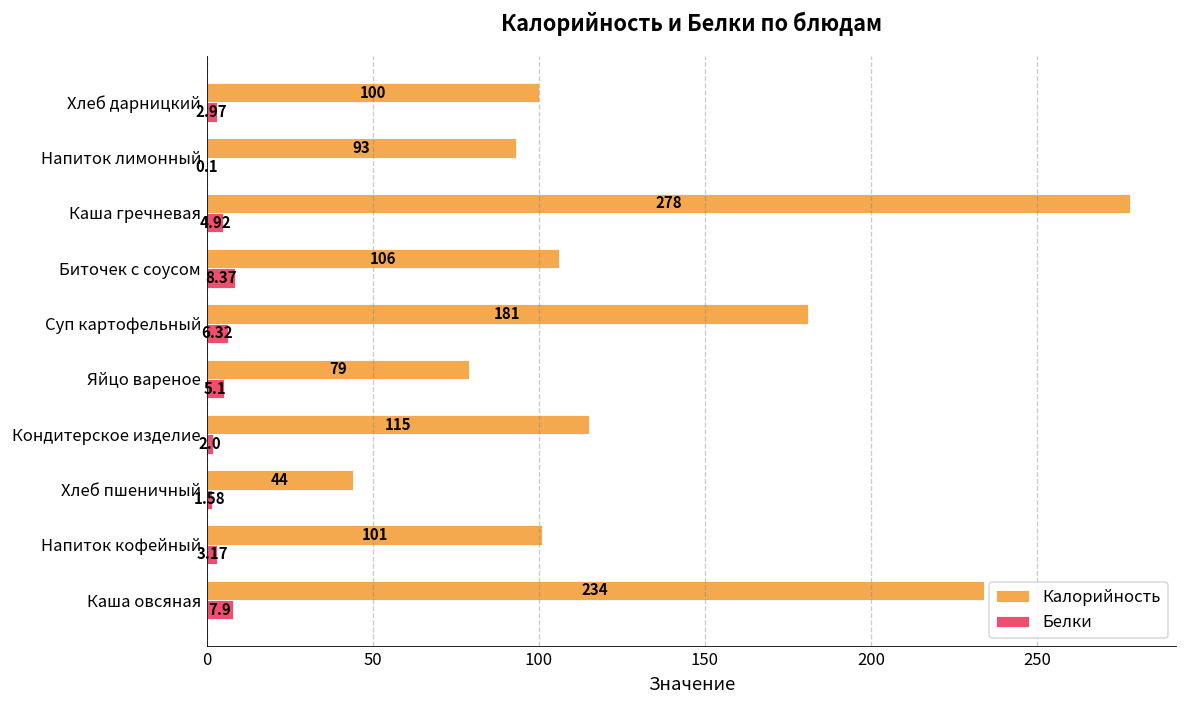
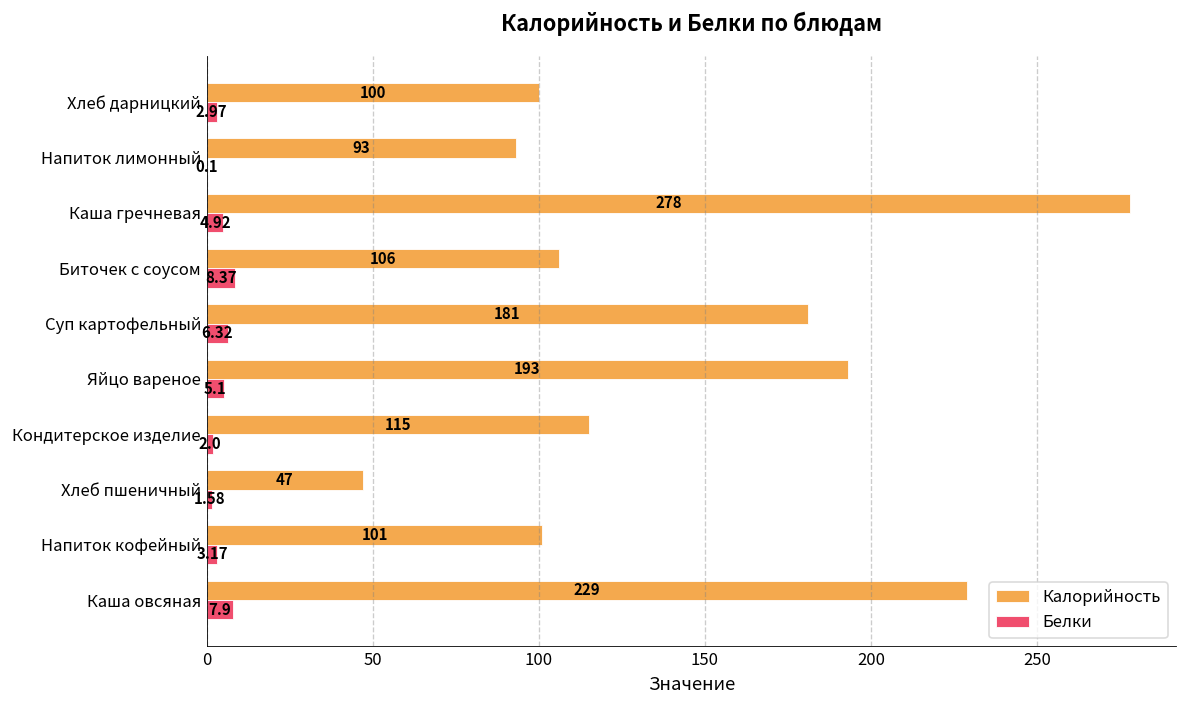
  {
    "Калорийность": {
      "Хлеб дарницкий": 100,
      "Напиток лимонный": 93,
      "Каша гречневая": 278,
      "Биточек с соусом": 106,
      "Суп картофельный": 181,
-     "Яйцо вареное": 79,
+     "Яйцо вареное": 193,
      "Кондитерское изделие": 115,
-     "Хлеб пшеничный": 44,
+     "Хлеб пшеничный": 47,
      "Напиток кофейный": 101,
-     "Каша овсяная": 234
+     "Каша овсяная": 229
    },
    "Белки": {
      "Хлеб дарницкий": 2.97,
      "Напиток лимонный": 0.1,
      "Каша гречневая": 4.92,
      "Биточек с соусом": 8.37,
      "Суп картофельный": 6.32,
      "Яйцо вареное": 5.1,
      "Кондитерское изделие": 2.0,
      "Хлеб пшеничный": 1.58,
      "Напиток кофейный": 3.17,
      "Каша овсяная": 7.9
    }
  }
